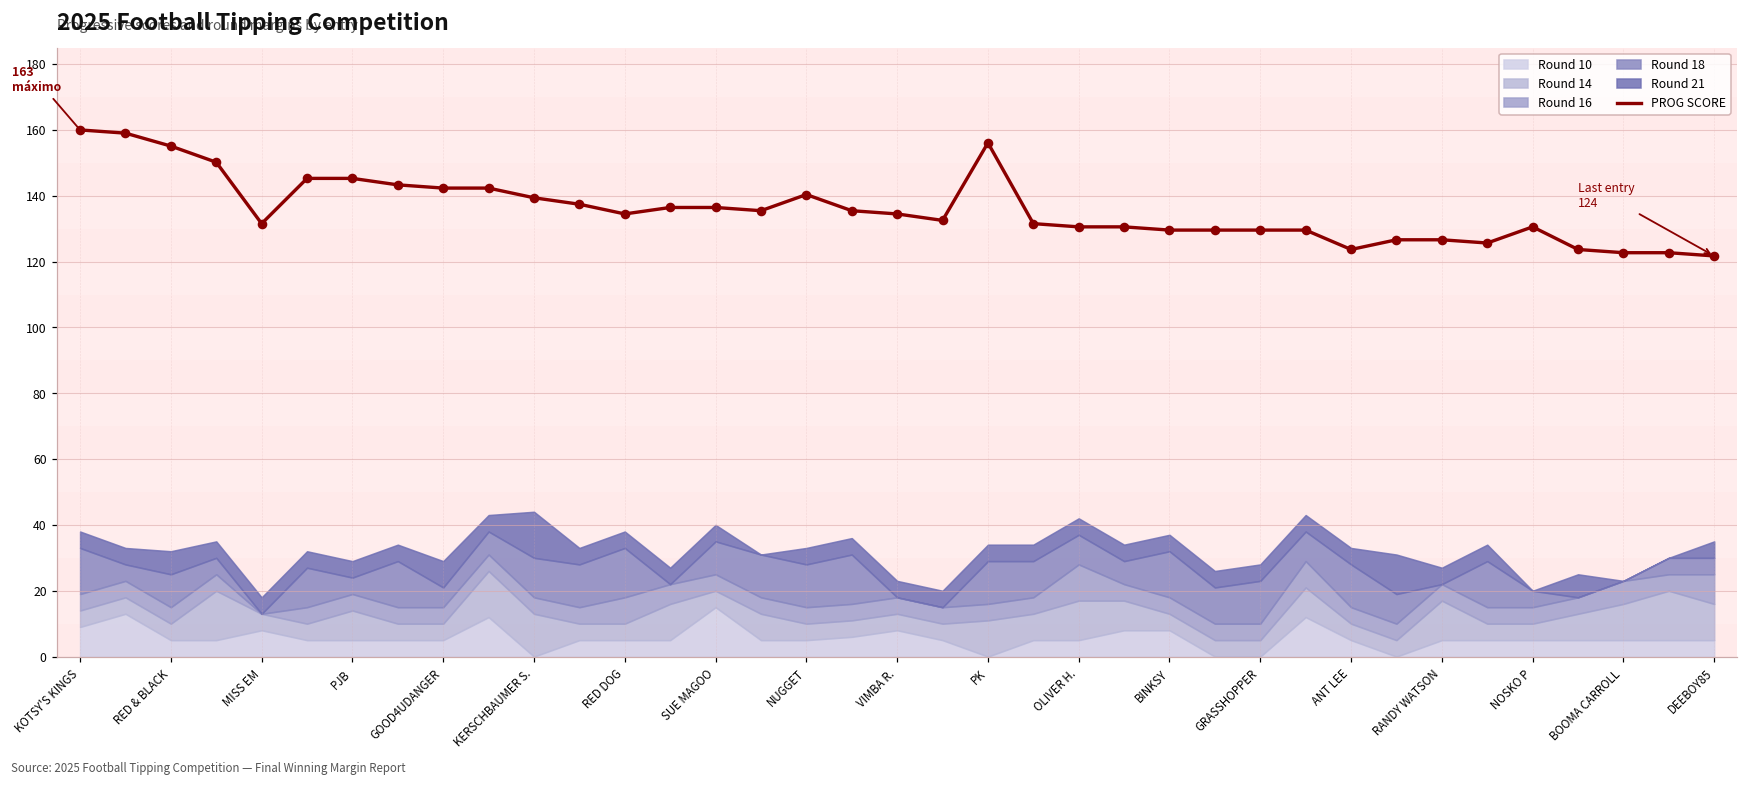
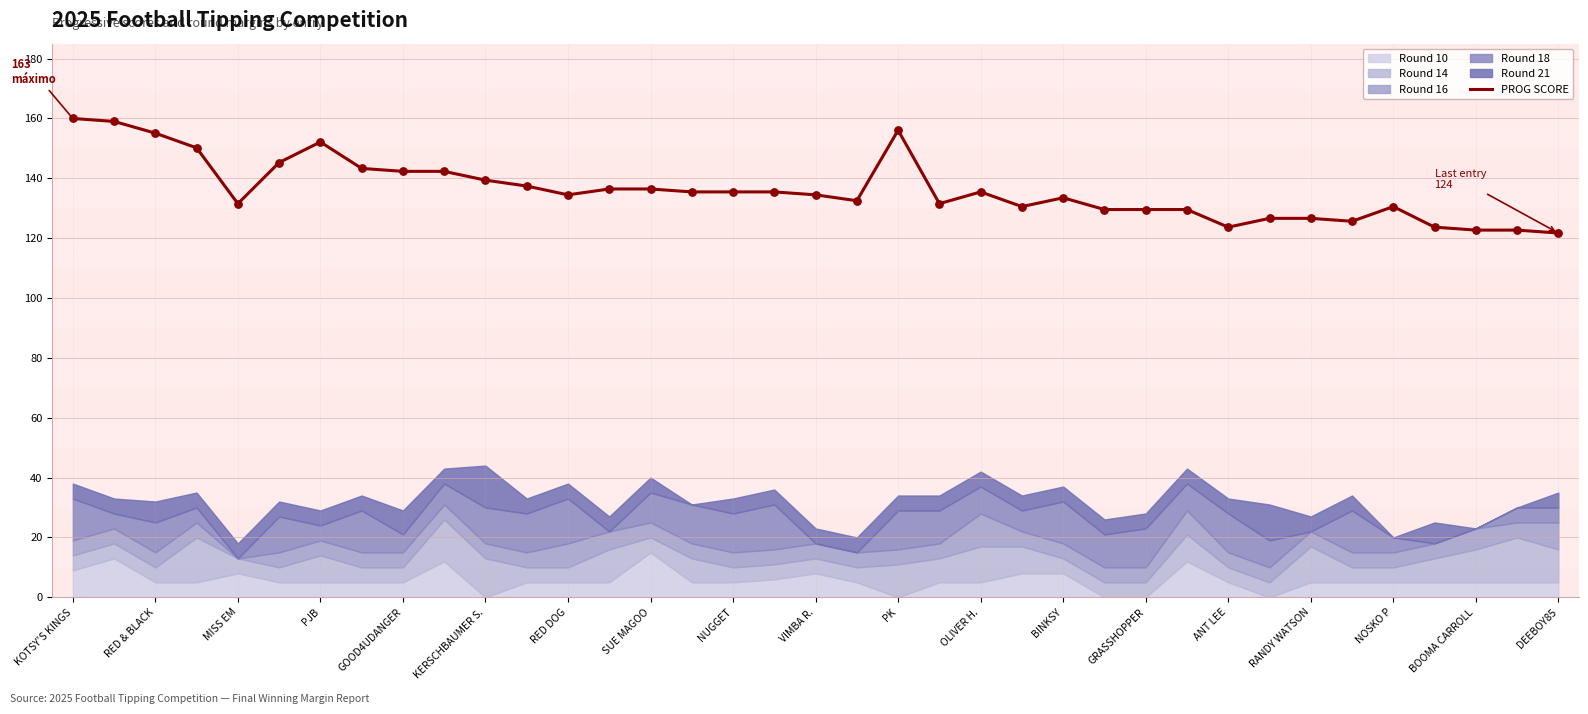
  {
    "PROG SCORE": {
      "RED & BLACK": 155,
      "MISS EM": 132,
-     "PJB": 145,
+     "PJB": 152,
      "GOOD4UDANGER": 142,
      "KERSCHBAUMER S.": 139,
      "RED DOG": 134,
      "SUE MAGOO": 136,
-     "NUGGET": 140,
+     "NUGGET": 135,
      "VIMBA R.": 134,
      "PK": 156,
-     "OLIVER H.": 131,
-     "BINKSY": 130,
+     "OLIVER H.": 135,
+     "BINKSY": 133,
      "GRASSHOPPER": 130,
      "ANT LEE": 124,
      "RANDY WATSON": 127,
      "NOSKO P": 131,
      "DEEBOY85": 122
    }
  }
